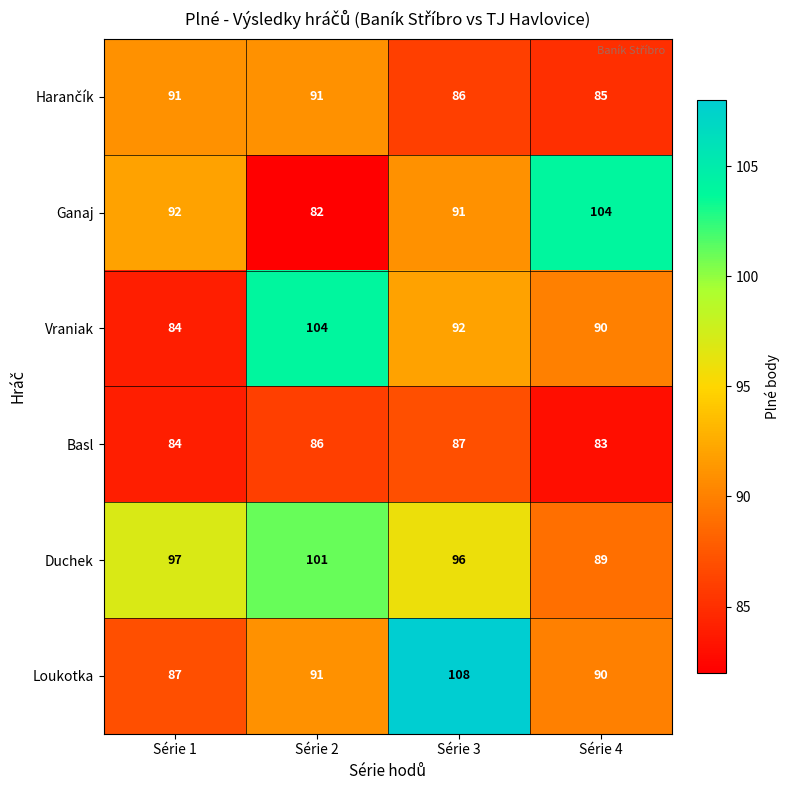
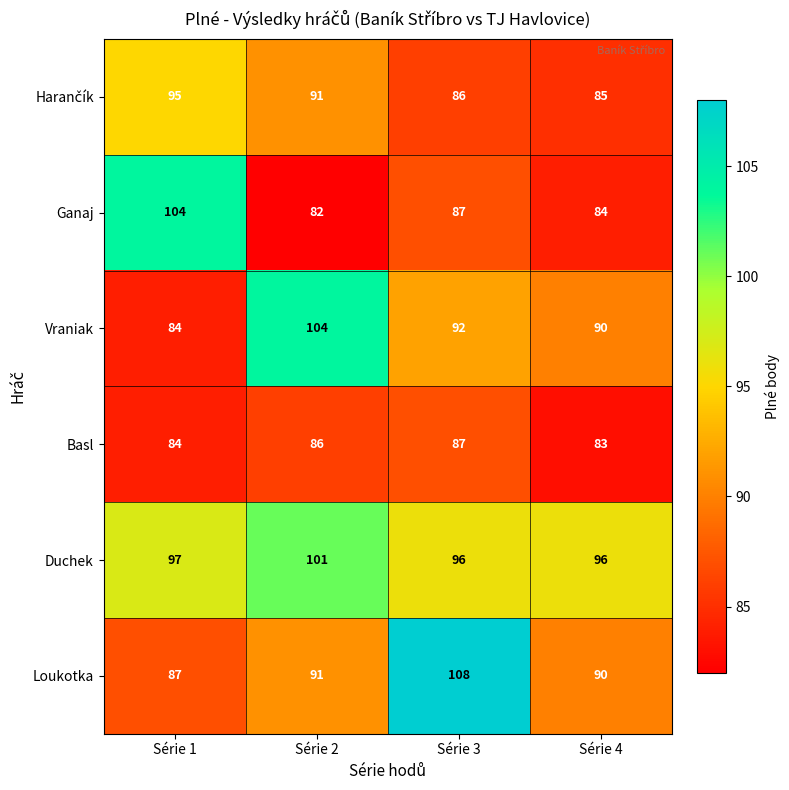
  {
    "Harančík": {
-     "Série 1": 91,
+     "Série 1": 95,
      "Série 2": 91,
      "Série 3": 86
    },
    "Ganaj": {
-     "Série 1": 92,
+     "Série 1": 104,
      "Série 2": 82,
-     "Série 3": 91,
-     "Série 4": 104
+     "Série 3": 87,
+     "Série 4": 84
    },
    "Vraniak": {
      "Série 1": 84,
      "Série 2": 104,
      "Série 3": 92,
      "Série 4": 90
    },
    "Basl": {
      "Série 1": 84,
      "Série 2": 86,
      "Série 3": 87,
      "Série 4": 83
    },
    "Duchek": {
      "Série 1": 97,
      "Série 2": 101,
      "Série 3": 96,
-     "Série 4": 89
+     "Série 4": 96
    },
    "Loukotka": {
      "Série 1": 87,
      "Série 2": 91,
      "Série 3": 108,
      "Série 4": 90
    }
  }
